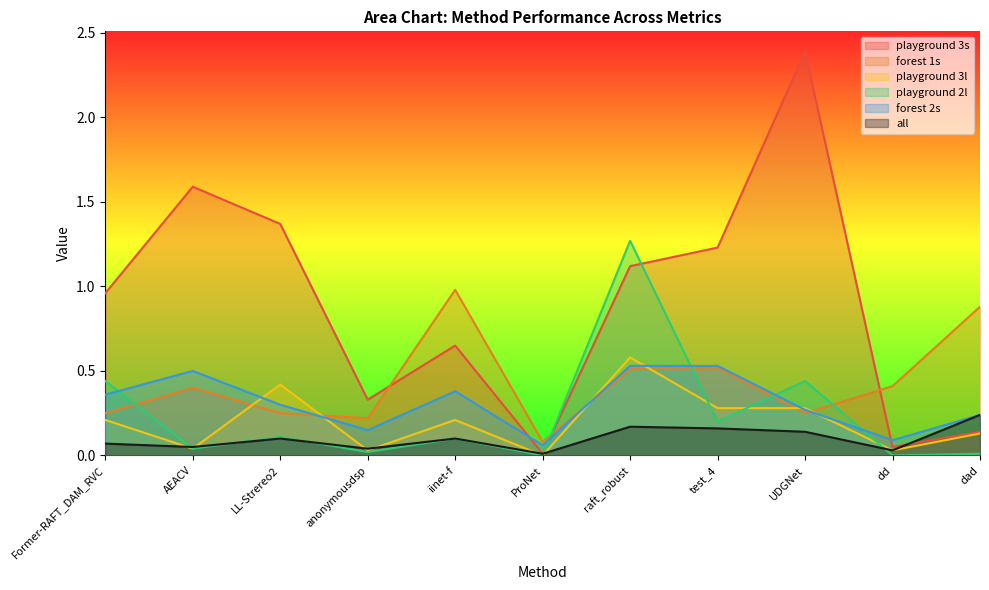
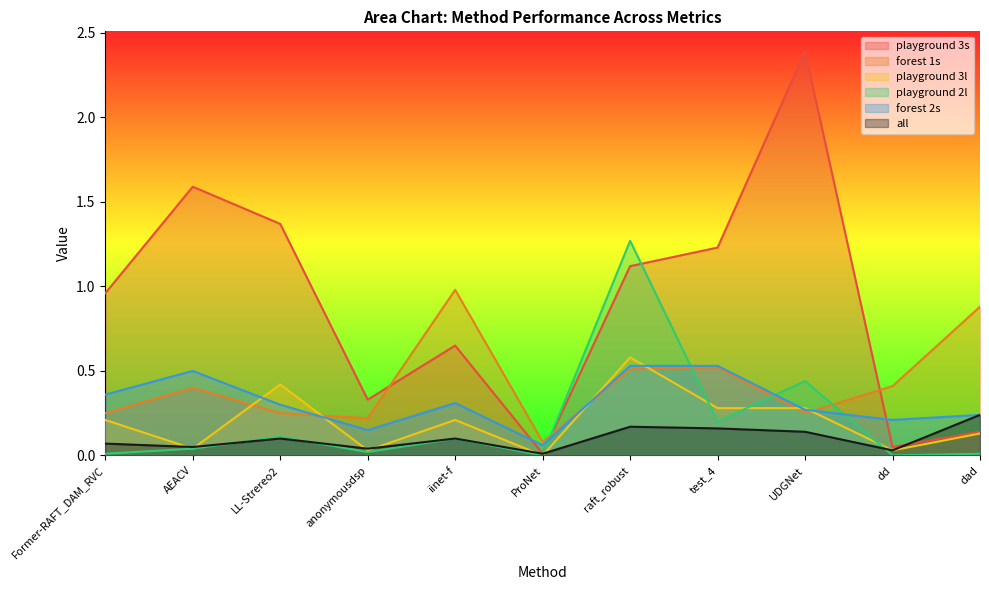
  {
    "playground 2l": {
-     "Former-RAFT_DAM_RVC": 0.44,
+     "Former-RAFT_DAM_RVC": 0.01,
      "raft_robust": 1.27,
      "test_4": 0.20,
      "UDGNet": 0.44,
      "dd": 0.00,
      "dad": 0.01
    },
    "forest 2s": {
      "Former-RAFT_DAM_RVC": 0.36,
      "AEACV": 0.50,
      "LL-Strereo2": 0.30,
      "anonymousdsp": 0.15,
-     "iinet-f": 0.38,
+     "iinet-f": 0.31,
      "ProNet": 0.06,
      "raft_robust": 0.53,
-     "dd": 0.09
+     "dd": 0.21
    },
    "all": {
      "Former-RAFT_DAM_RVC": 0.07,
      "raft_robust": 0.17,
      "test_4": 0.16,
      "UDGNet": 0.14
    }
  }
